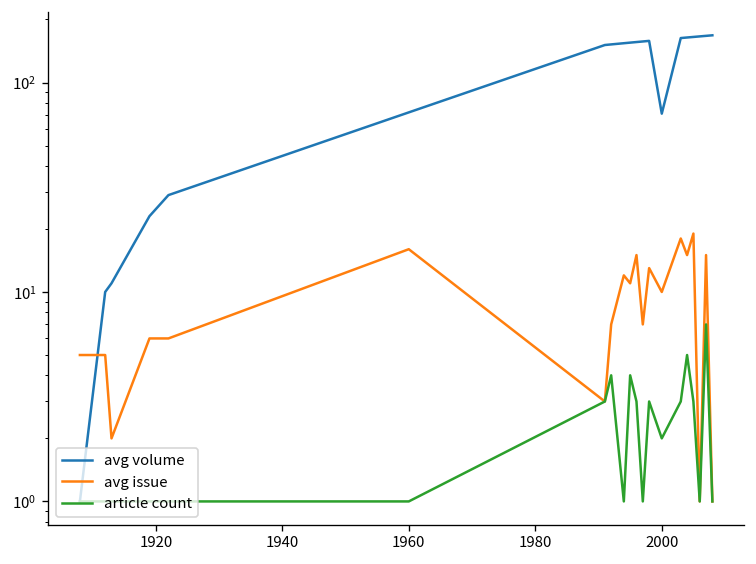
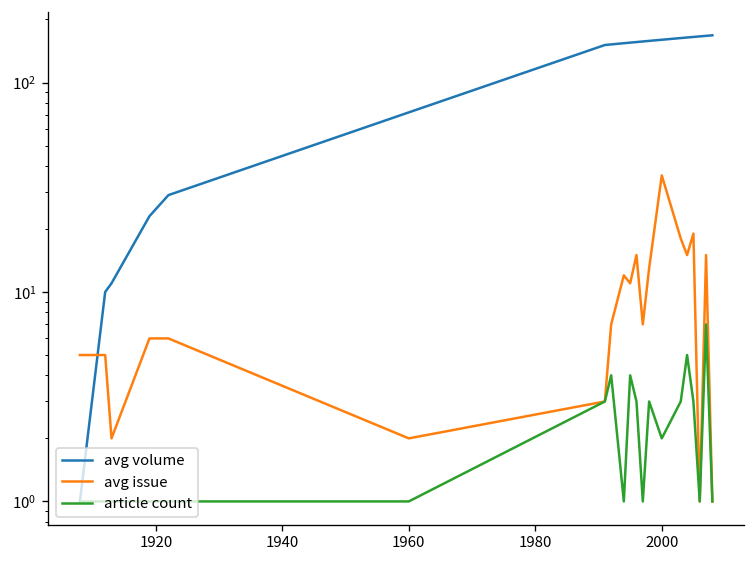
  {
    "avg volume": {
      "1960": 72,
-     "2000": 71
+     "2000": 160
    },
    "avg issue": {
-     "1960": 16,
-     "2000": 10
+     "1960": 2,
+     "2000": 36
    },
    "article count": {
      "1960": 1,
      "2000": 2
    }
  }
